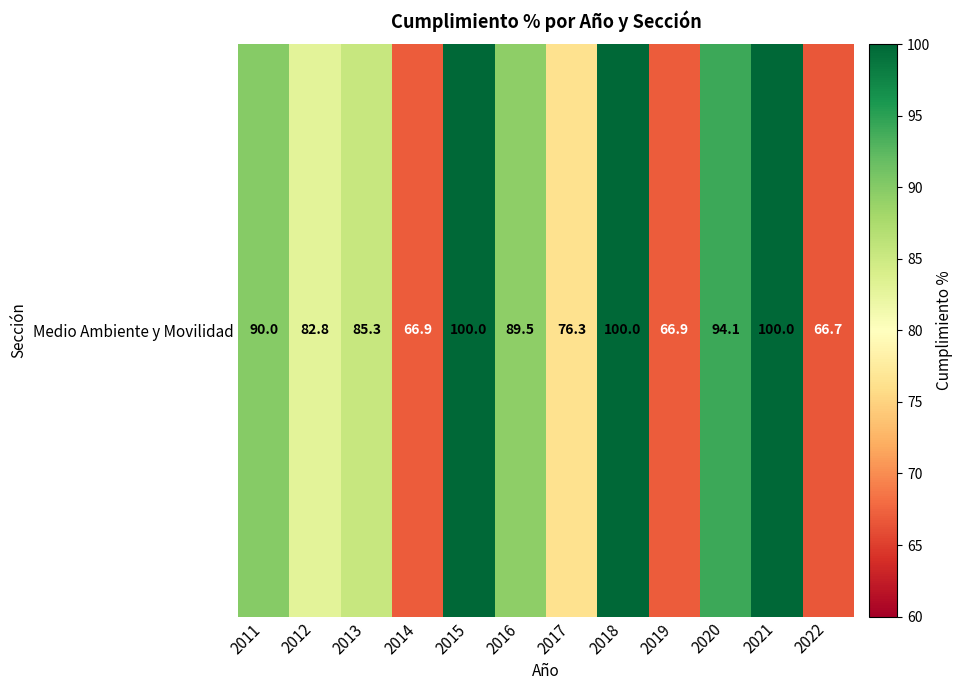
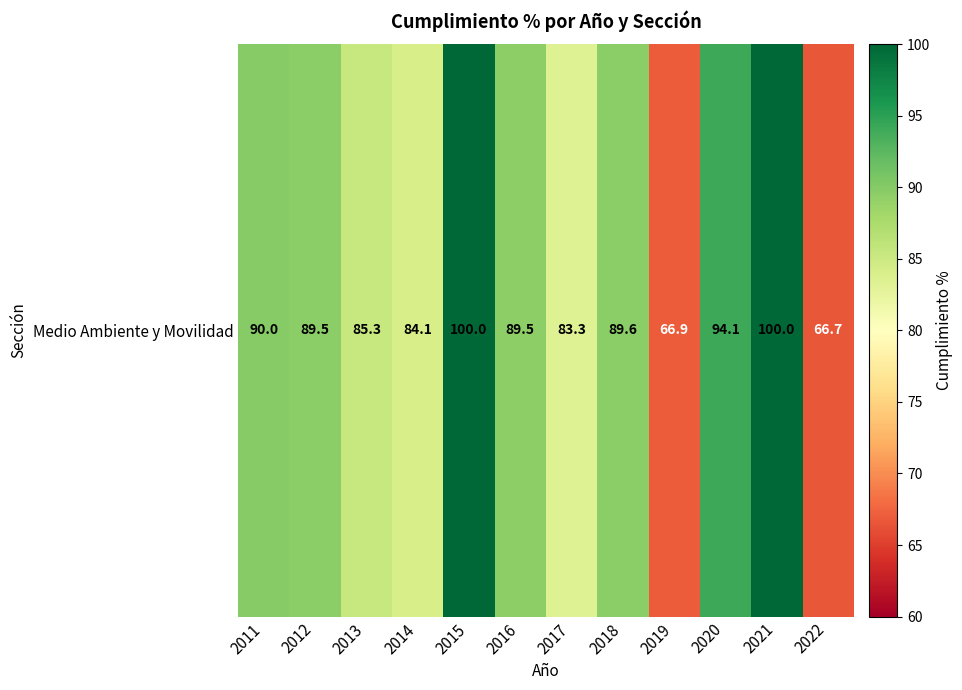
  {
    "Medio Ambiente y Movilidad": {
      "2011": 90.0,
-     "2012": 82.8,
+     "2012": 89.5,
      "2013": 85.3,
-     "2014": 66.9,
+     "2014": 84.1,
      "2015": 100.0,
      "2016": 89.5,
-     "2017": 76.3,
-     "2018": 100.0,
+     "2017": 83.3,
+     "2018": 89.6,
      "2019": 66.9,
      "2020": 94.1,
      "2021": 100.0,
      "2022": 66.7
    }
  }
